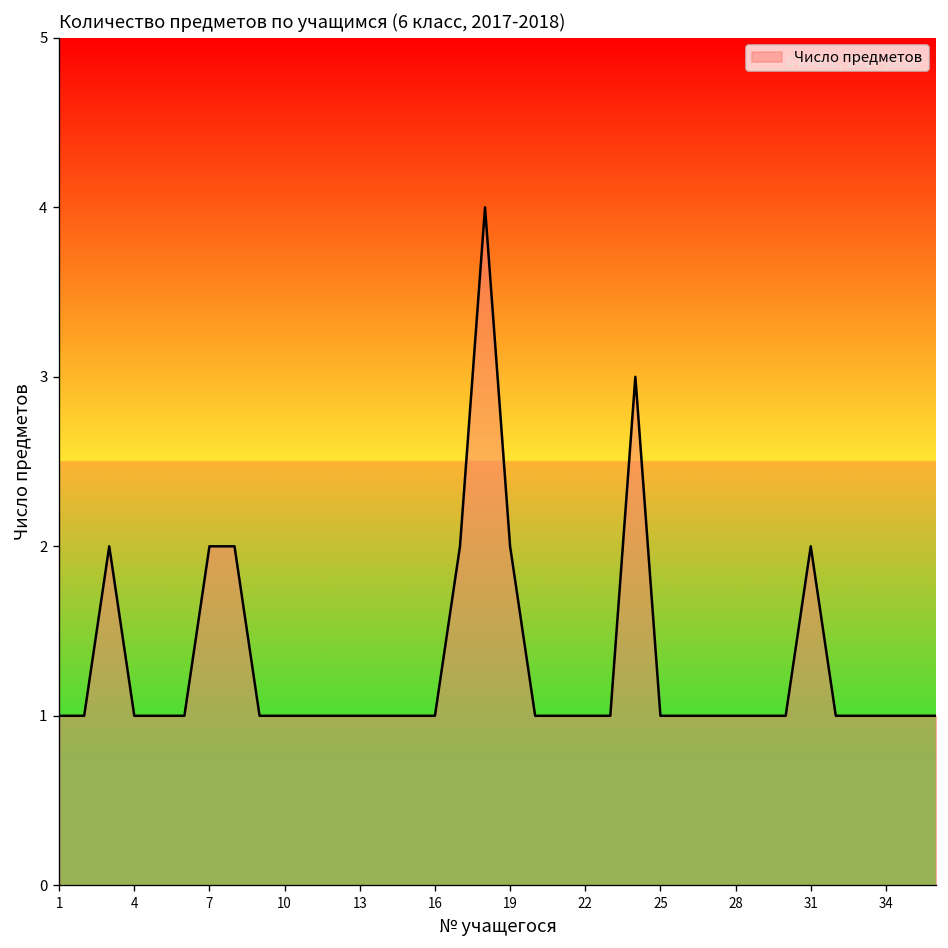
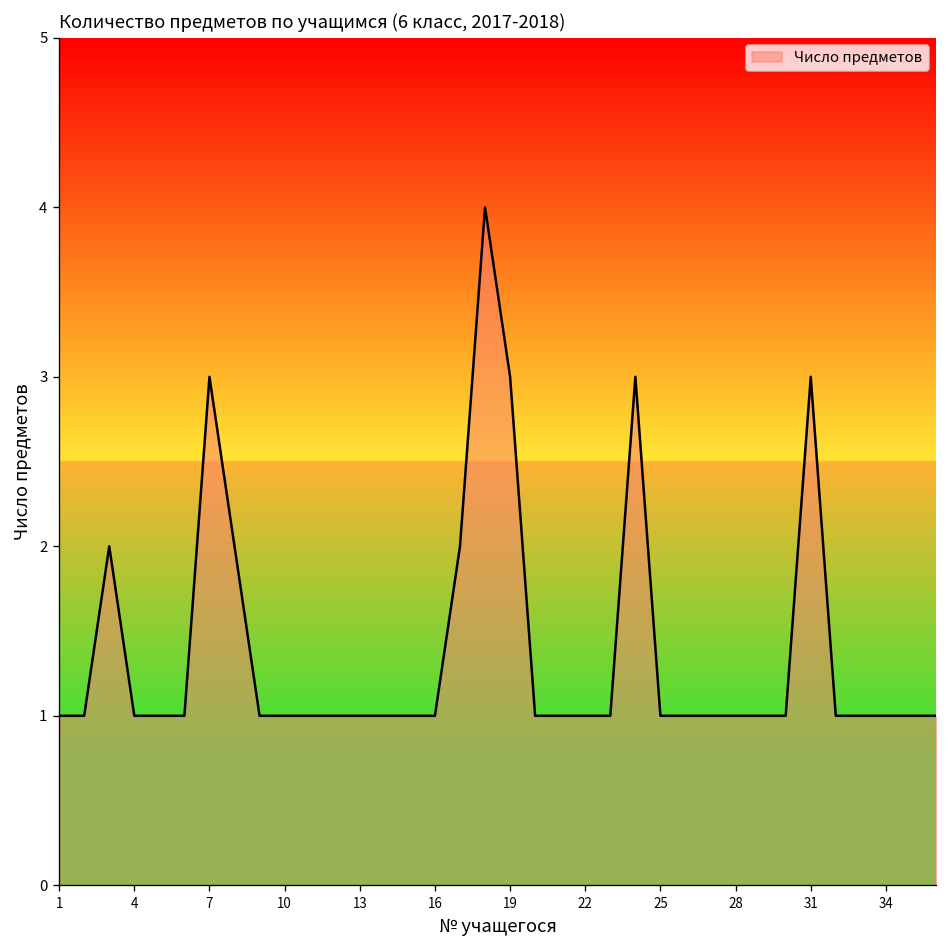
  {
    "1": 1,
    "4": 1,
-   "7": 2,
+   "7": 3,
    "10": 1,
    "13": 1,
    "16": 1,
-   "19": 2,
+   "19": 3,
    "22": 1,
    "25": 1,
    "28": 1,
-   "31": 2,
+   "31": 3,
    "34": 1
  }
